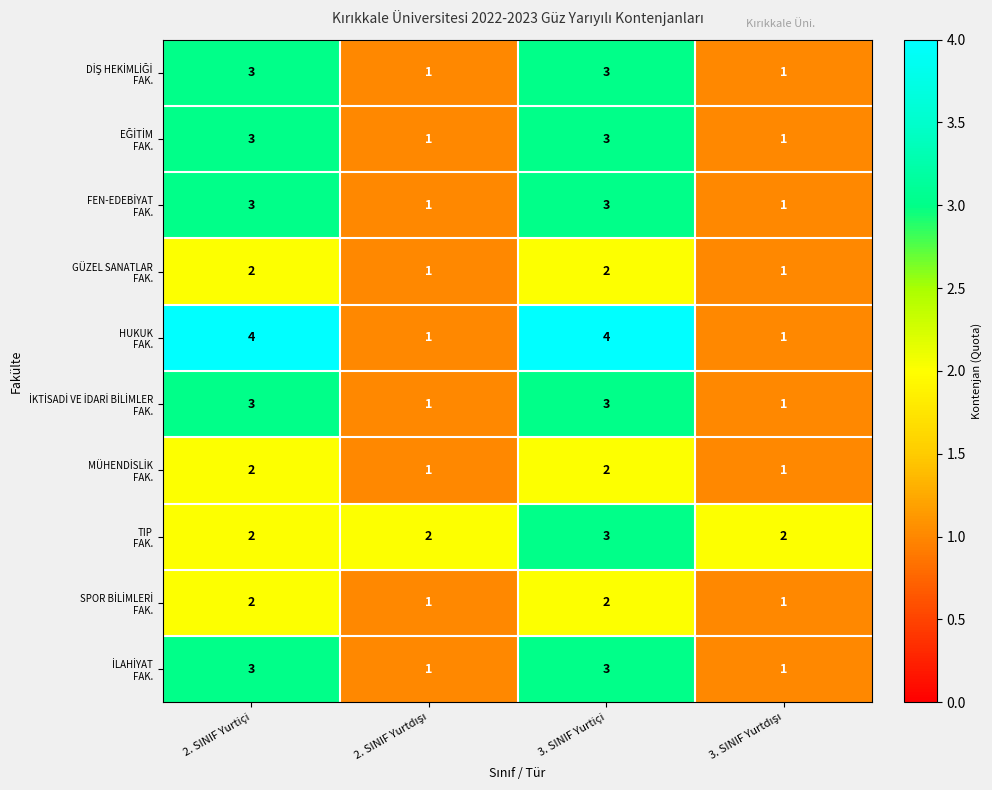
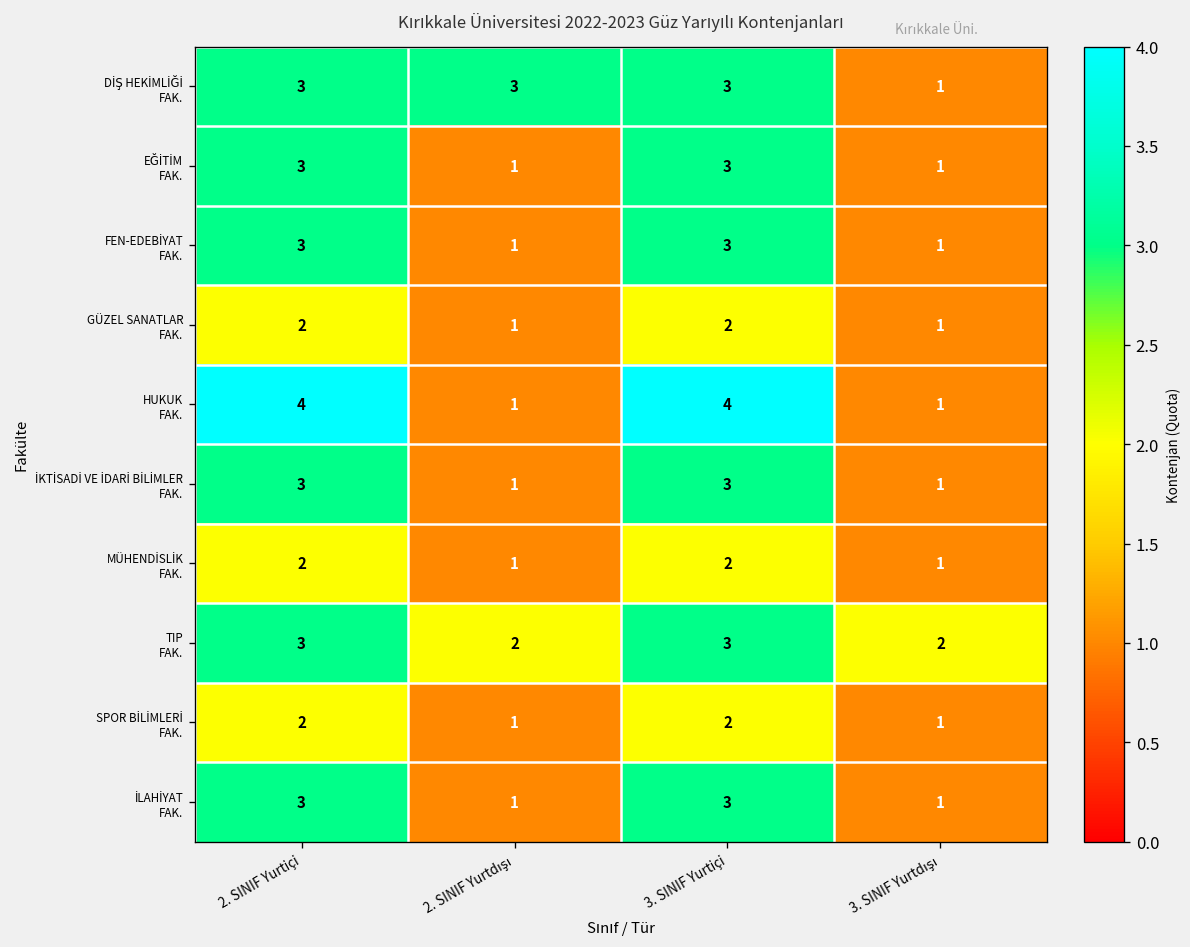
  {
    "DİŞ HEKİMLİĞİ FAK.": {
      "2. SINIF Yurtiçi": 3,
-     "2. SINIF Yurtdışı": 1,
+     "2. SINIF Yurtdışı": 3,
      "3. SINIF Yurtiçi": 3,
      "3. SINIF Yurtdışı": 1
    },
    "EĞİTİM FAK.": {
      "2. SINIF Yurtiçi": 3,
      "2. SINIF Yurtdışı": 1,
      "3. SINIF Yurtiçi": 3,
      "3. SINIF Yurtdışı": 1
    },
    "FEN-EDEBİYAT FAK.": {
      "2. SINIF Yurtiçi": 3,
      "2. SINIF Yurtdışı": 1,
      "3. SINIF Yurtiçi": 3,
      "3. SINIF Yurtdışı": 1
    },
    "GÜZEL SANATLAR FAK.": {
      "2. SINIF Yurtiçi": 2,
      "2. SINIF Yurtdışı": 1,
      "3. SINIF Yurtiçi": 2,
      "3. SINIF Yurtdışı": 1
    },
    "HUKUK FAK.": {
      "2. SINIF Yurtiçi": 4,
      "2. SINIF Yurtdışı": 1,
      "3. SINIF Yurtiçi": 4,
      "3. SINIF Yurtdışı": 1
    },
    "İKTİSADİ VE İDARİ BİLİMLER FAK.": {
      "2. SINIF Yurtiçi": 3,
      "2. SINIF Yurtdışı": 1,
      "3. SINIF Yurtiçi": 3,
      "3. SINIF Yurtdışı": 1
    },
    "MÜHENDİSLİK FAK.": {
      "2. SINIF Yurtiçi": 2,
      "2. SINIF Yurtdışı": 1,
      "3. SINIF Yurtiçi": 2,
      "3. SINIF Yurtdışı": 1
    },
    "TIP FAK.": {
-     "2. SINIF Yurtiçi": 2,
+     "2. SINIF Yurtiçi": 3,
      "2. SINIF Yurtdışı": 2,
      "3. SINIF Yurtiçi": 3,
      "3. SINIF Yurtdışı": 2
    },
    "SPOR BİLİMLERİ FAK.": {
      "2. SINIF Yurtiçi": 2,
      "2. SINIF Yurtdışı": 1,
      "3. SINIF Yurtiçi": 2,
      "3. SINIF Yurtdışı": 1
    },
    "İLAHİYAT FAK.": {
      "2. SINIF Yurtiçi": 3,
      "2. SINIF Yurtdışı": 1,
      "3. SINIF Yurtiçi": 3,
      "3. SINIF Yurtdışı": 1
    }
  }
